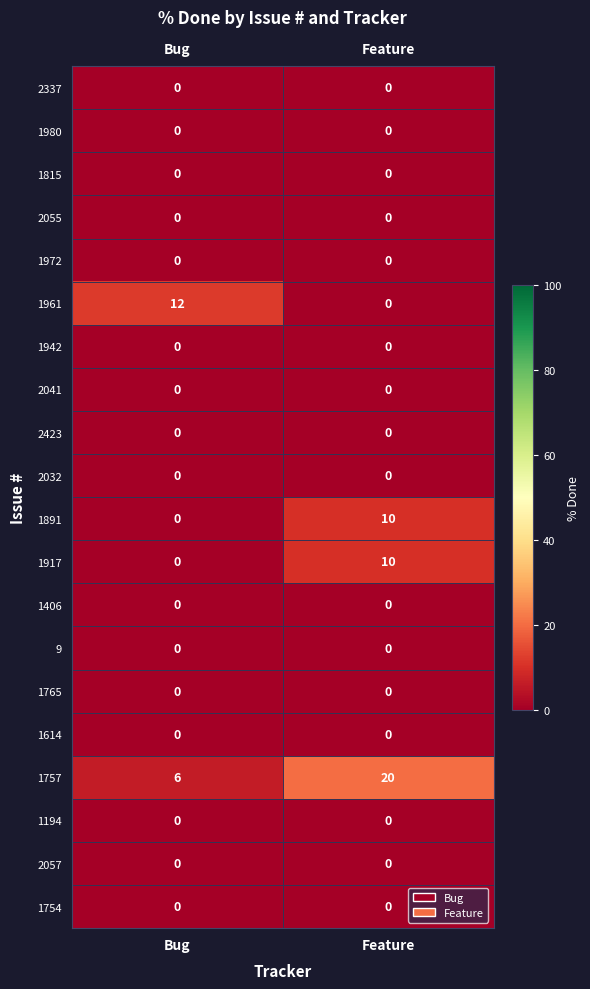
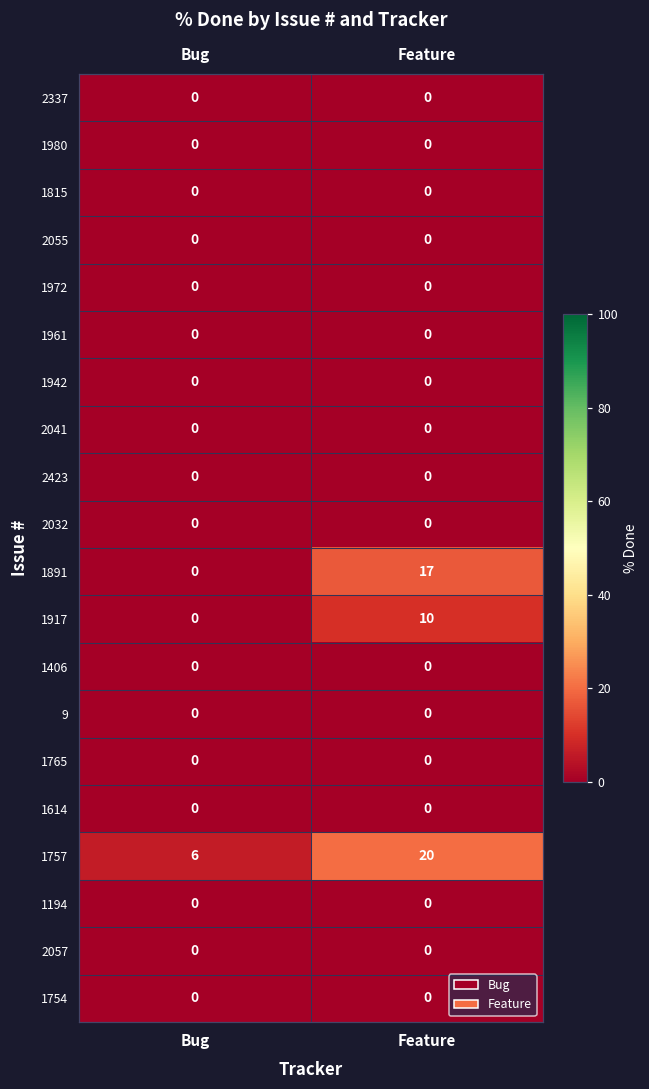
  {
    "2337": {
      "Bug": 0,
      "Feature": 0
    },
    "1980": {
      "Bug": 0,
      "Feature": 0
    },
    "1815": {
      "Bug": 0,
      "Feature": 0
    },
    "2055": {
      "Bug": 0,
      "Feature": 0
    },
    "1972": {
      "Bug": 0,
      "Feature": 0
    },
    "1961": {
-     "Bug": 12,
+     "Bug": 0,
      "Feature": 0
    },
    "1942": {
      "Bug": 0,
      "Feature": 0
    },
    "2041": {
      "Bug": 0,
      "Feature": 0
    },
    "2423": {
      "Bug": 0,
      "Feature": 0
    },
    "2032": {
      "Bug": 0,
      "Feature": 0
    },
    "1891": {
      "Bug": 0,
-     "Feature": 10
+     "Feature": 17
    },
    "1917": {
      "Bug": 0,
      "Feature": 10
    },
    "1406": {
      "Bug": 0,
      "Feature": 0
    },
    "9": {
      "Bug": 0,
      "Feature": 0
    },
    "1765": {
      "Bug": 0,
      "Feature": 0
    },
    "1614": {
      "Bug": 0,
      "Feature": 0
    },
    "1757": {
      "Bug": 6,
      "Feature": 20
    },
    "1194": {
      "Bug": 0,
      "Feature": 0
    },
    "2057": {
      "Bug": 0,
      "Feature": 0
    },
    "1754": {
      "Bug": 0,
      "Feature": 0
    }
  }
